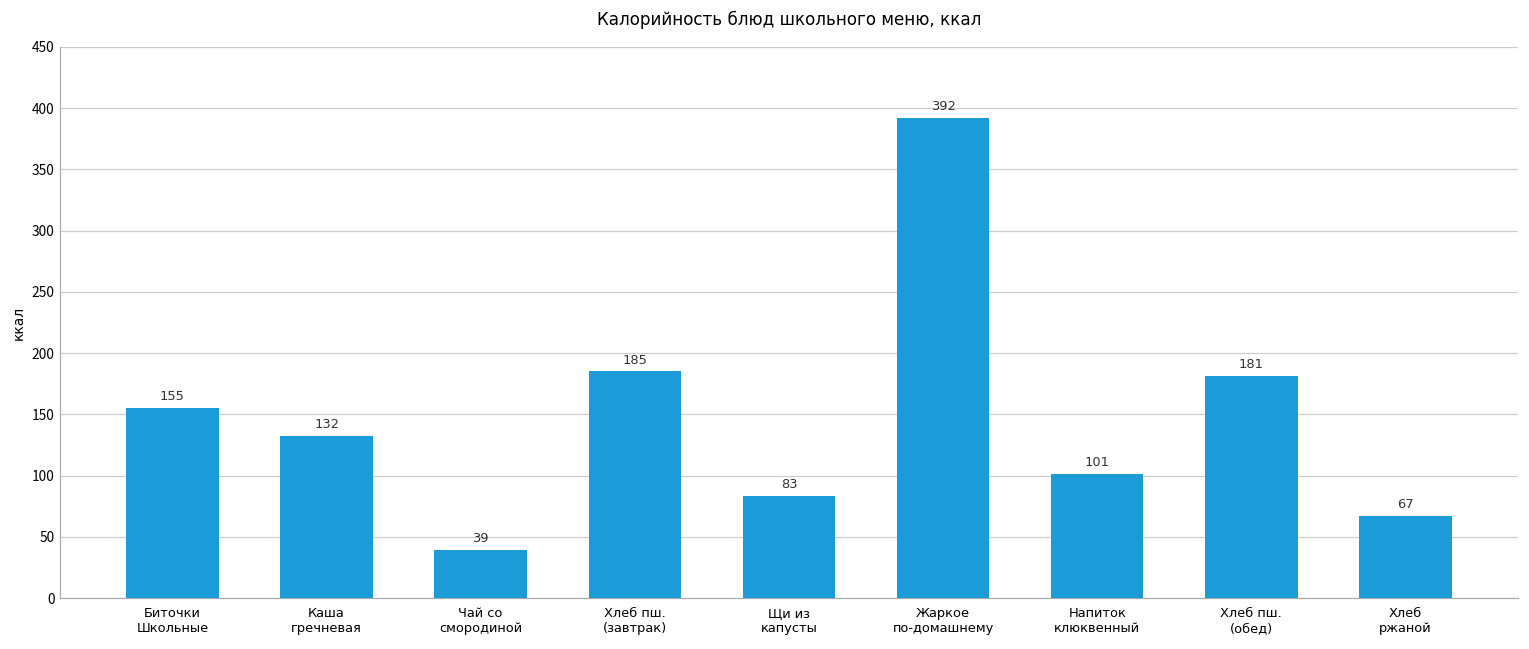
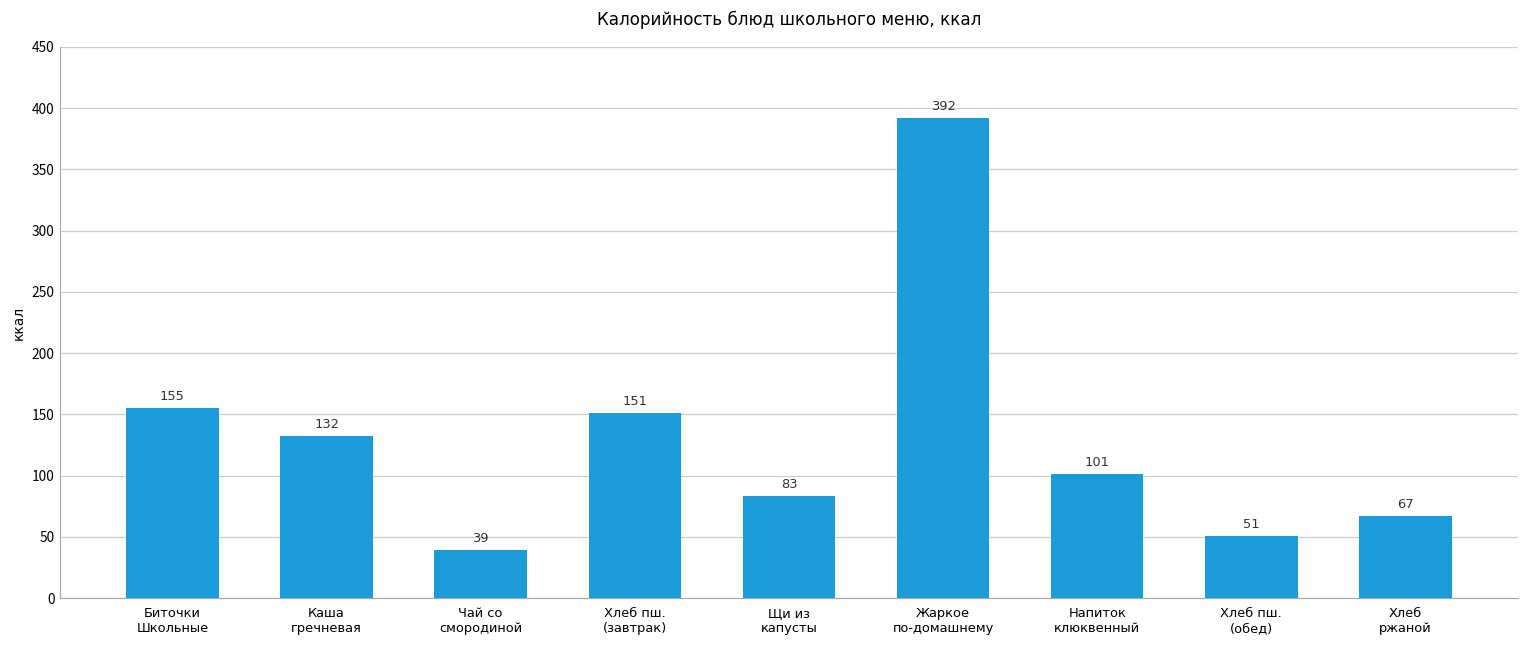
  {
    "Биточки Школьные": 155,
    "Каша гречневая": 132,
    "Чай со смородиной": 39,
-   "Хлеб пш. (завтрак)": 185,
+   "Хлеб пш. (завтрак)": 151,
    "Щи из капусты": 83,
    "Жаркое по-домашнему": 392,
    "Напиток клюквенный": 101,
-   "Хлеб пш. (обед)": 181,
+   "Хлеб пш. (обед)": 51,
    "Хлеб ржаной": 67
  }
